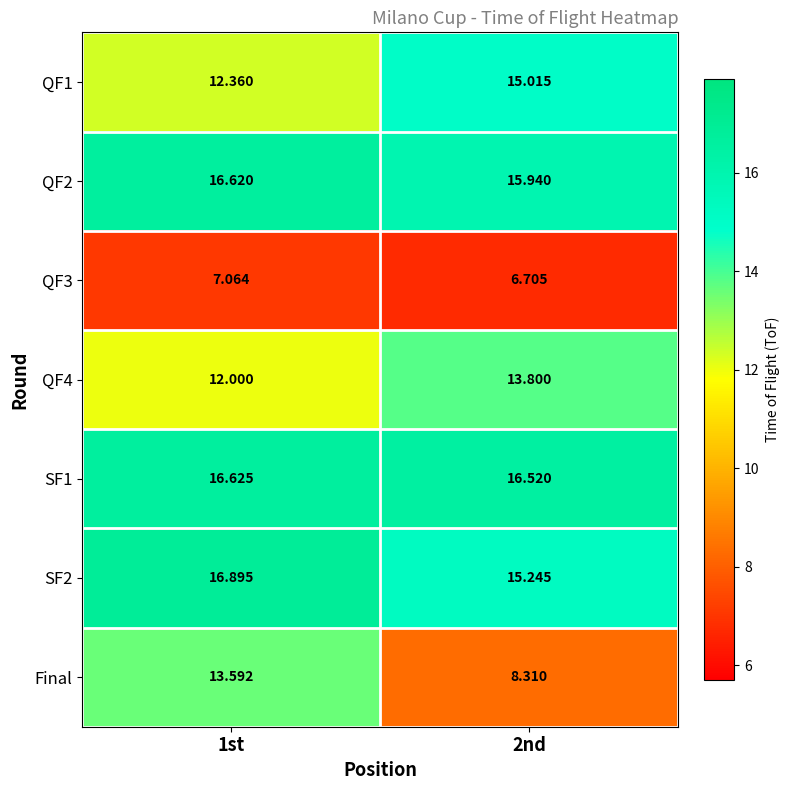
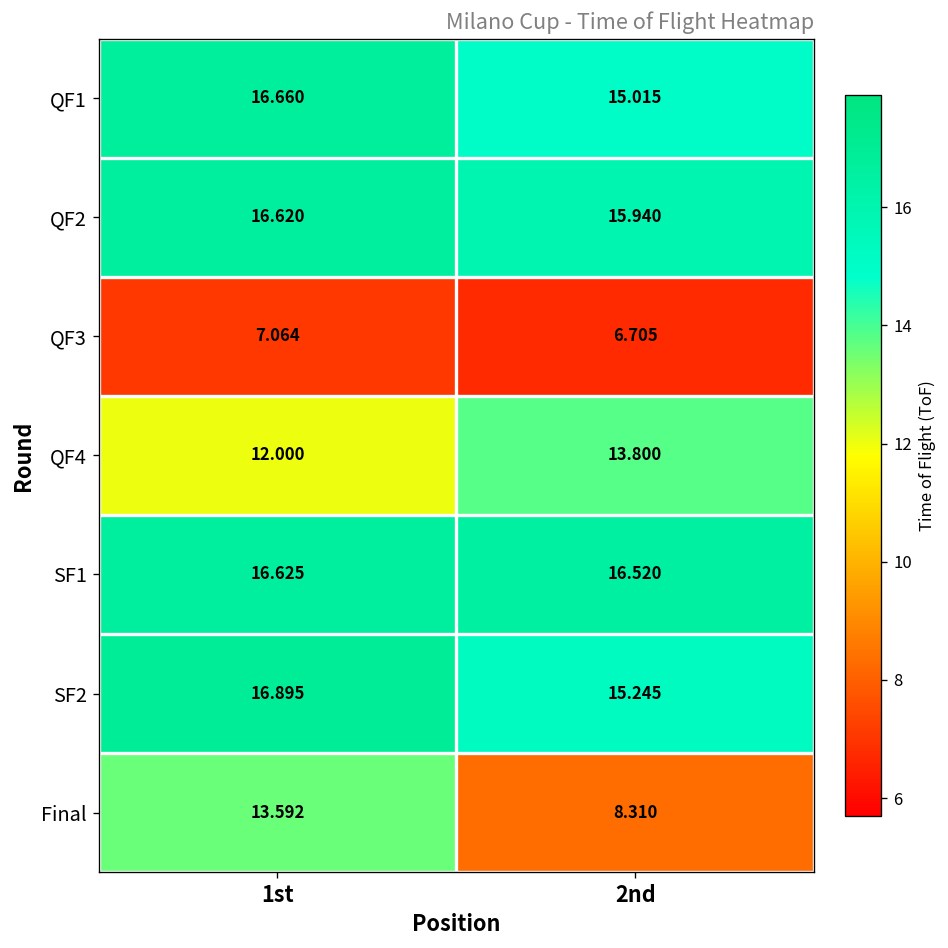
  {
    "QF1": {
-     "1st": 12.360,
+     "1st": 16.660,
      "2nd": 15.015
    },
    "QF2": {
      "1st": 16.620,
      "2nd": 15.940
    },
    "QF3": {
      "1st": 7.064,
      "2nd": 6.705
    },
    "QF4": {
      "1st": 12.000,
      "2nd": 13.800
    },
    "SF1": {
      "1st": 16.625,
      "2nd": 16.520
    },
    "SF2": {
      "1st": 16.895,
      "2nd": 15.245
    },
    "Final": {
      "1st": 13.592,
      "2nd": 8.310
    }
  }
